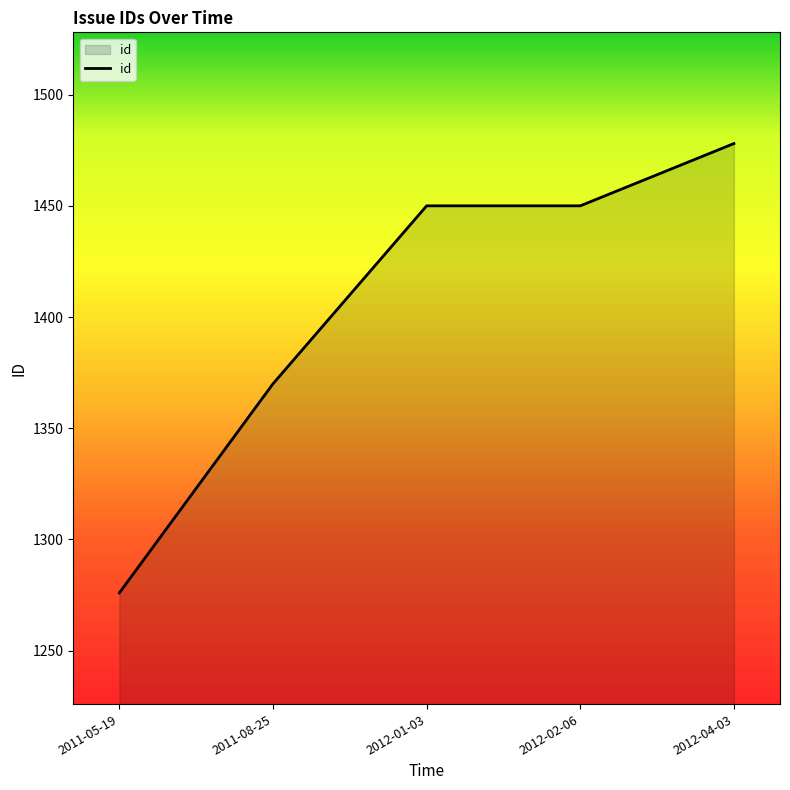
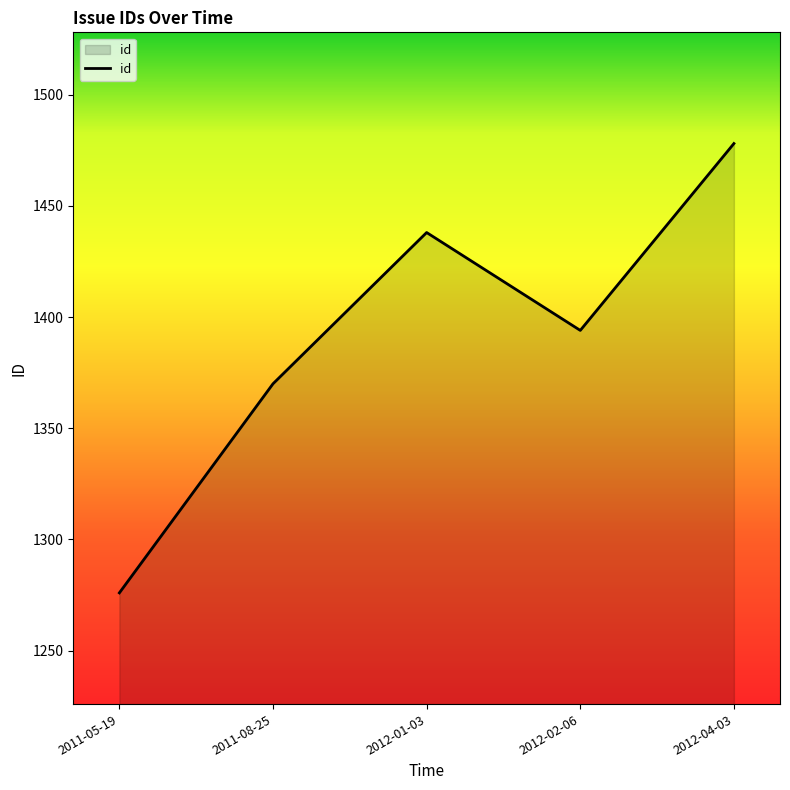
  {
    "2011-05-19": 1276,
    "2011-08-25": 1370,
-   "2012-01-03": 1450,
-   "2012-02-06": 1450,
+   "2012-01-03": 1438,
+   "2012-02-06": 1394,
    "2012-04-03": 1478
  }
